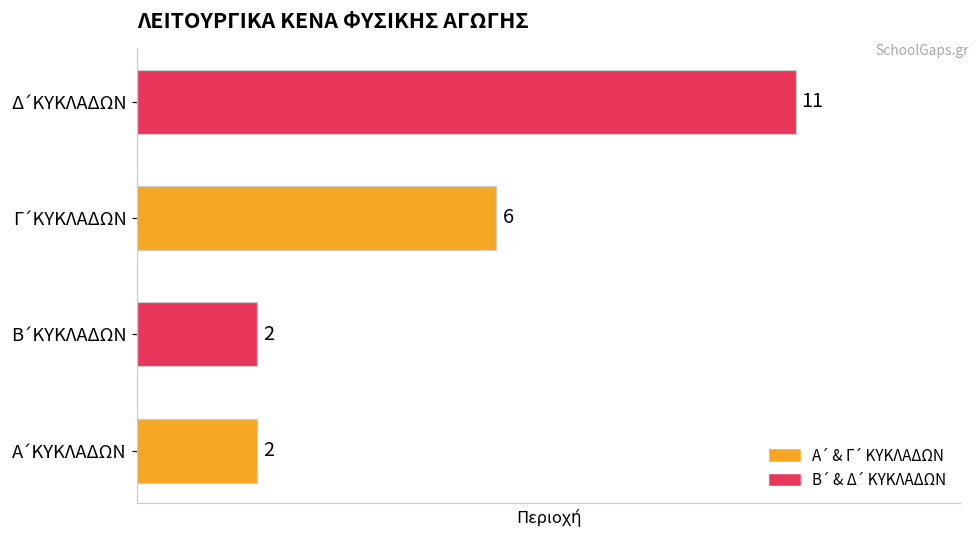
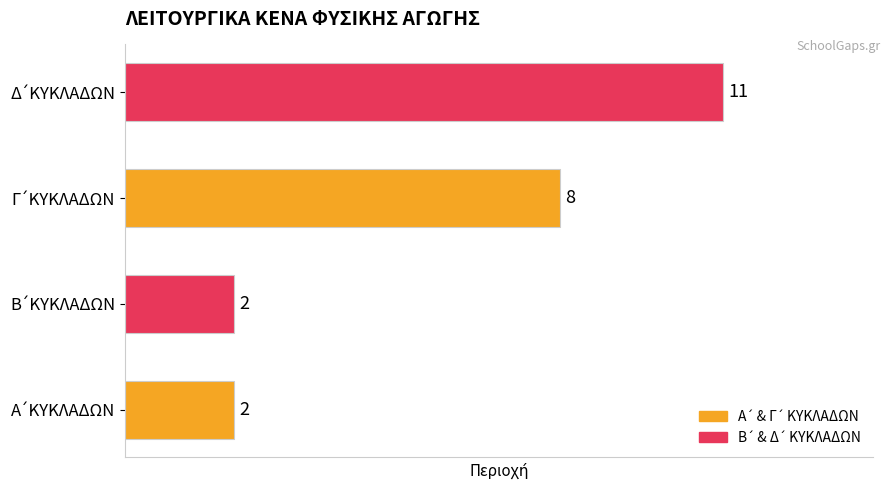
  {
    "Δ΄ΚΥΚΛΑΔΩΝ": 11,
-   "Γ΄ΚΥΚΛΑΔΩΝ": 6,
+   "Γ΄ΚΥΚΛΑΔΩΝ": 8,
    "Β΄ΚΥΚΛΑΔΩΝ": 2,
    "Α΄ΚΥΚΛΑΔΩΝ": 2
  }
